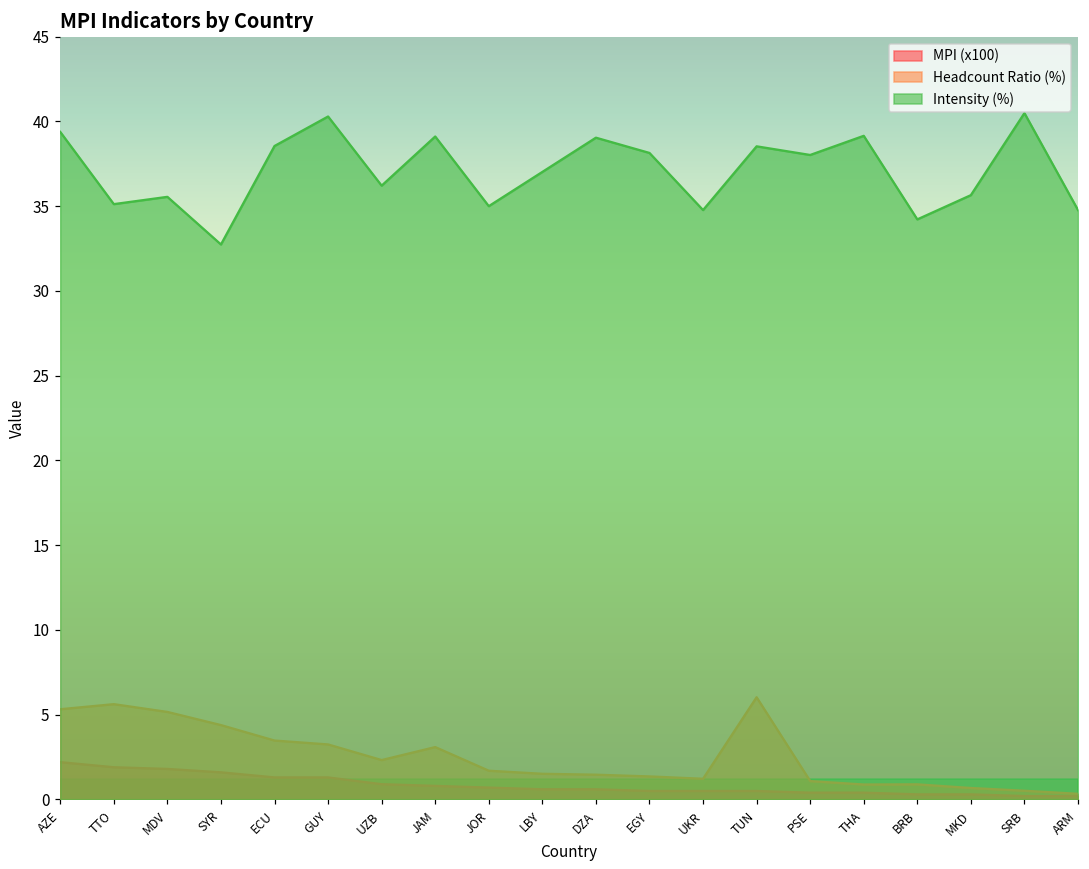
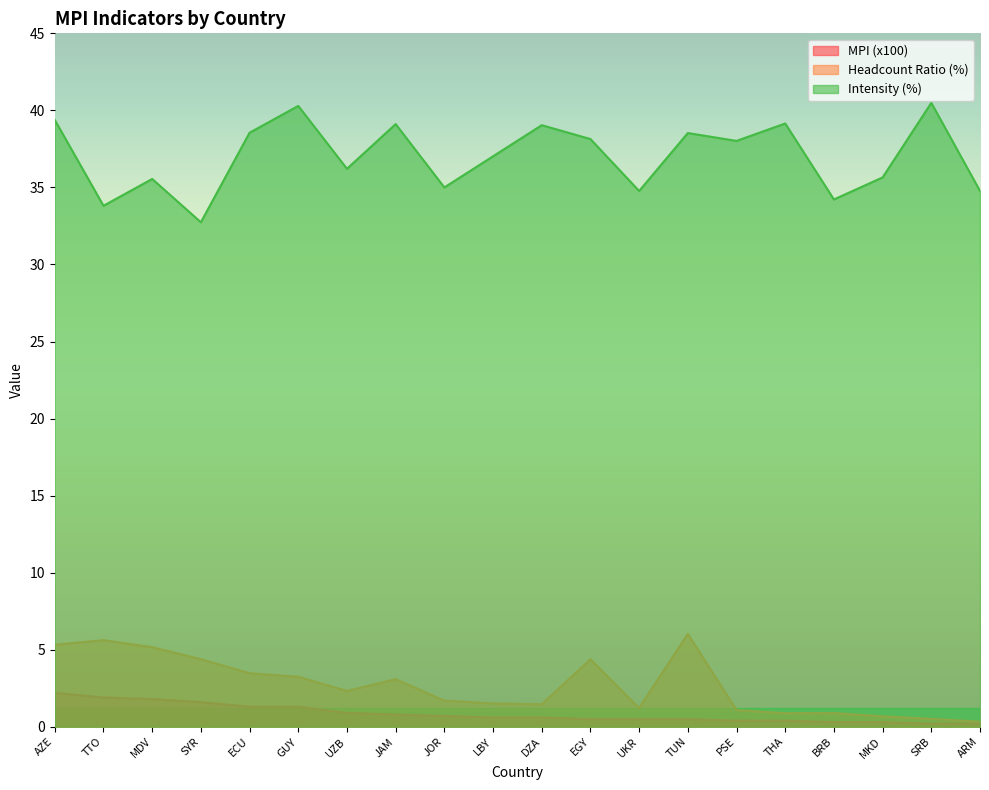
  {
    "MPI (x100)": {
      "AZE": 2.2,
      "TTO": 1.9,
      "MDV": 1.8,
      "SYR": 1.6,
      "ECU": 1.3,
      "GUY": 1.3
    },
    "Headcount Ratio (%)": {
      "AZE": 5.3,
      "TTO": 5.6,
      "MDV": 5.2,
      "SYR": 4.4,
      "ECU": 3.5,
      "GUY": 3.2,
      "UZB": 2.3,
      "JAM": 3.1,
      "JOR": 1.7,
      "LBY": 1.5,
      "DZA": 1.5,
-     "EGY": 1.4,
+     "EGY": 4.4,
      "UKR": 1.2,
      "TUN": 6.0
    },
    "Intensity (%)": {
      "AZE": 39.4,
-     "TTO": 35.1,
+     "TTO": 33.8,
      "MDV": 35.6,
      "SYR": 32.7,
      "ECU": 38.6,
      "GUY": 40.3,
      "UZB": 36.2,
      "JAM": 39.1,
      "JOR": 35.0,
      "LBY": 37.0,
      "DZA": 39.0,
      "EGY": 38.1,
      "UKR": 34.8,
      "TUN": 38.5,
      "PSE": 38.0,
      "THA": 39.2,
      "BRB": 34.2,
      "MKD": 35.7,
      "SRB": 40.5,
      "ARM": 34.8
    }
  }
